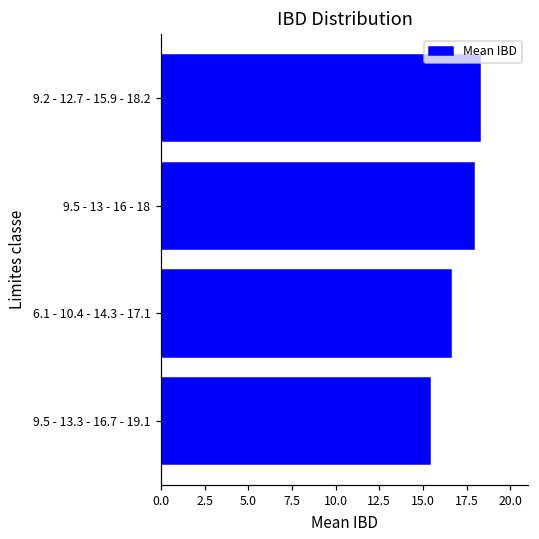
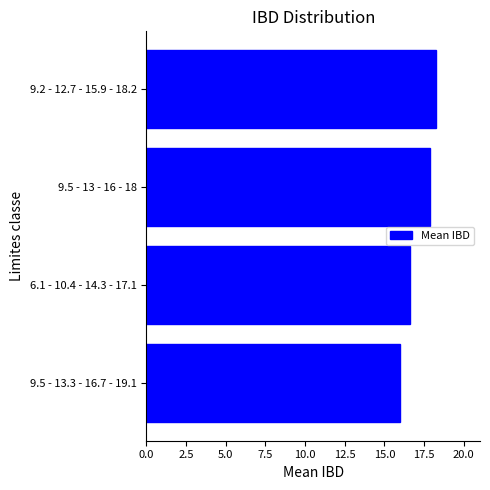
  {
    "9.2 - 12.7 - 15.9 - 18.2": 18.3,
    "9.5 - 13 - 16 - 18": 17.9,
    "6.1 - 10.4 - 14.3 - 17.1": 16.6,
-   "9.5 - 13.3 - 16.7 - 19.1": 15.4
+   "9.5 - 13.3 - 16.7 - 19.1": 16.0
  }
